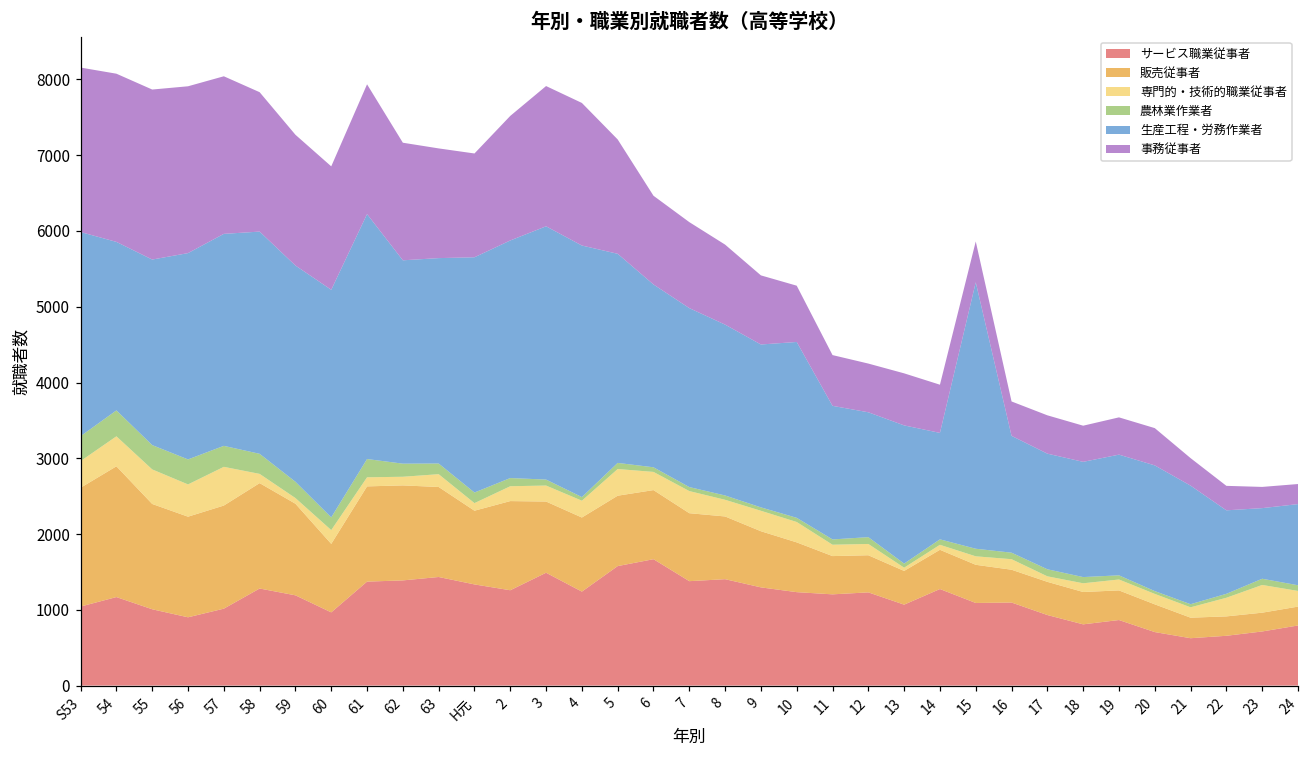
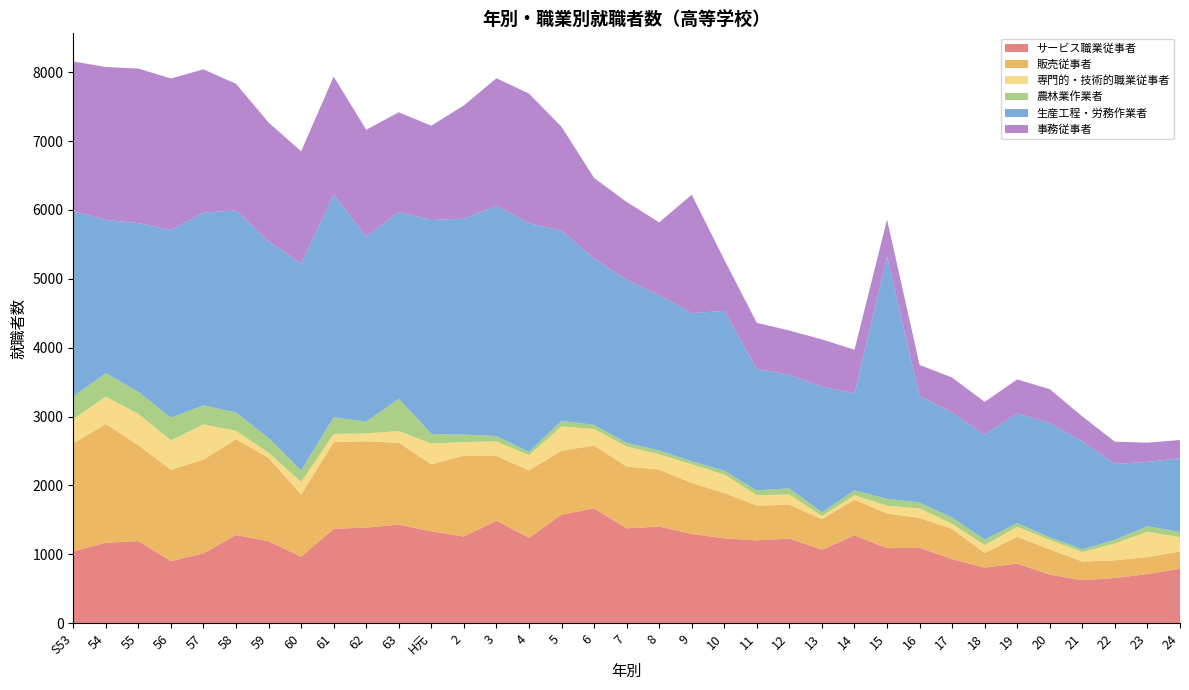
  {
    "サービス職業従事者": {
      "S53": 1000,
      "54": 1200,
-     "55": 1000,
+     "55": 1200,
      "56": 900,
      "57": 1000,
      "58": 1300,
      "59": 1200,
      "60": 1000,
      "61": 1400,
      "62": 1400,
      "63": 1400,
      "H元": 1300,
      "2": 1300,
      "3": 1500,
      "4": 1200,
      "5": 1600,
      "6": 1700,
      "7": 1400,
      "8": 1400,
      "9": 1300,
      "10": 1200,
      "11": 1200,
      "12": 1200,
      "13": 1100,
      "14": 1300,
      "15": 1100,
      "16": 1100,
      "17": 900,
      "18": 800,
      "19": 900,
      "20": 700,
      "21": 600,
      "22": 700,
      "23": 700,
      "24": 800
    },
    "販売従事者": {
      "S53": 1600,
      "54": 1700,
      "55": 1400,
      "56": 1300,
      "57": 1400,
      "58": 1400,
      "59": 1200,
      "60": 900,
      "61": 1300,
      "62": 1300,
      "63": 1200,
      "H元": 1000,
      "2": 1200,
      "3": 900,
      "4": 1000,
      "5": 900,
      "6": 900,
      "7": 900,
      "8": 800,
      "9": 700,
      "10": 700,
      "11": 500,
      "12": 500,
      "13": 400,
      "14": 500,
      "15": 500,
      "16": 400,
      "17": 400,
-     "18": 400,
+     "18": 200,
      "19": 400,
      "20": 400,
      "21": 300,
      "22": 300,
      "23": 200,
      "24": 200
    },
    "専門的・技術的職業従事者": {
      "S53": 400,
      "54": 400,
      "55": 500,
      "56": 400,
      "57": 500,
      "58": 100,
      "59": 100,
      "60": 200,
      "61": 100,
      "62": 100,
      "63": 200,
-     "H元": 100,
+     "H元": 300,
      "2": 200,
      "3": 200,
      "4": 200,
      "5": 400,
      "6": 200,
      "7": 300,
      "8": 200,
      "9": 300,
      "10": 300,
      "11": 200,
      "12": 100,
      "13": 0,
      "14": 100,
      "15": 100,
      "16": 100,
      "17": 100,
      "18": 100,
      "19": 100,
      "21": 100,
      "22": 200,
      "23": 400,
      "24": 200
    },
    "農林業作業者": {
      "S53": 300,
      "54": 300,
      "55": 300,
      "56": 300,
      "57": 300,
      "58": 300,
      "59": 200,
      "60": 200,
      "61": 200,
      "62": 200,
-     "63": 100,
+     "63": 500,
      "H元": 100,
      "2": 100,
      "3": 100,
      "4": 0,
      "5": 100,
      "6": 100,
      "7": 100,
      "8": 100,
      "9": 0,
      "10": 100,
      "11": 100,
      "12": 100,
      "13": 100,
      "14": 100,
      "15": 100,
      "16": 100,
      "17": 100,
      "18": 100,
      "19": 100,
      "21": 0,
      "22": 100,
      "23": 100,
      "24": 100
    },
    "事務従事者": {
      "S53": 2200,
      "54": 2200,
      "55": 2200,
      "56": 2200,
      "57": 2100,
      "58": 1800,
      "59": 1700,
      "60": 1600,
      "61": 1700,
      "62": 1600,
      "63": 1400,
      "H元": 1400,
      "2": 1600,
      "3": 1900,
      "4": 1900,
      "5": 1500,
      "6": 1200,
      "7": 1100,
      "8": 1100,
-     "9": 900,
+     "9": 1700,
      "10": 700,
      "11": 700,
      "12": 600,
      "13": 700,
      "14": 600,
      "15": 500,
      "16": 500,
      "17": 500,
      "18": 500,
      "19": 500,
      "20": 500,
      "21": 400,
      "22": 300,
      "23": 300,
      "24": 300
    }
  }
